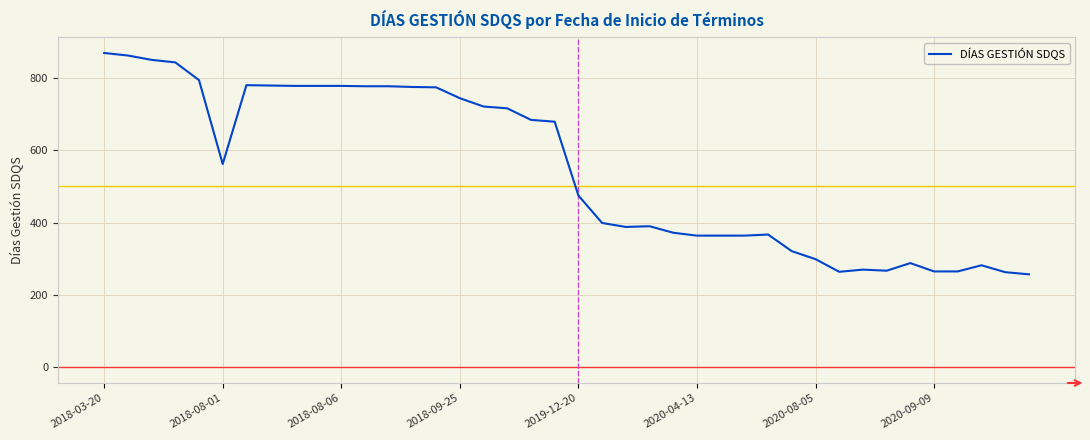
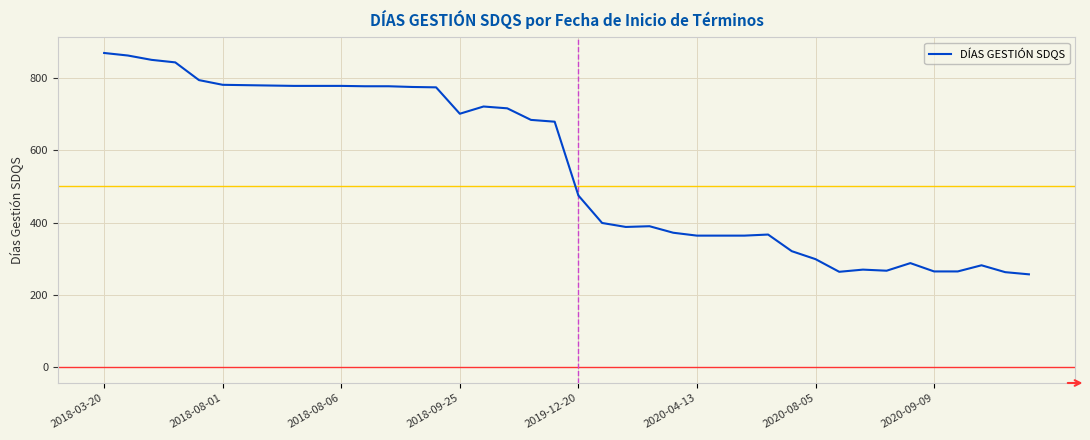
  {
    "2018-03-20": 870,
-   "2018-08-01": 560,
-   "2018-09-25": 740,
+   "2018-08-01": 780,
+   "2018-09-25": 700,
    "2019-12-20": 480,
    "2020-08-05": 300
  }
